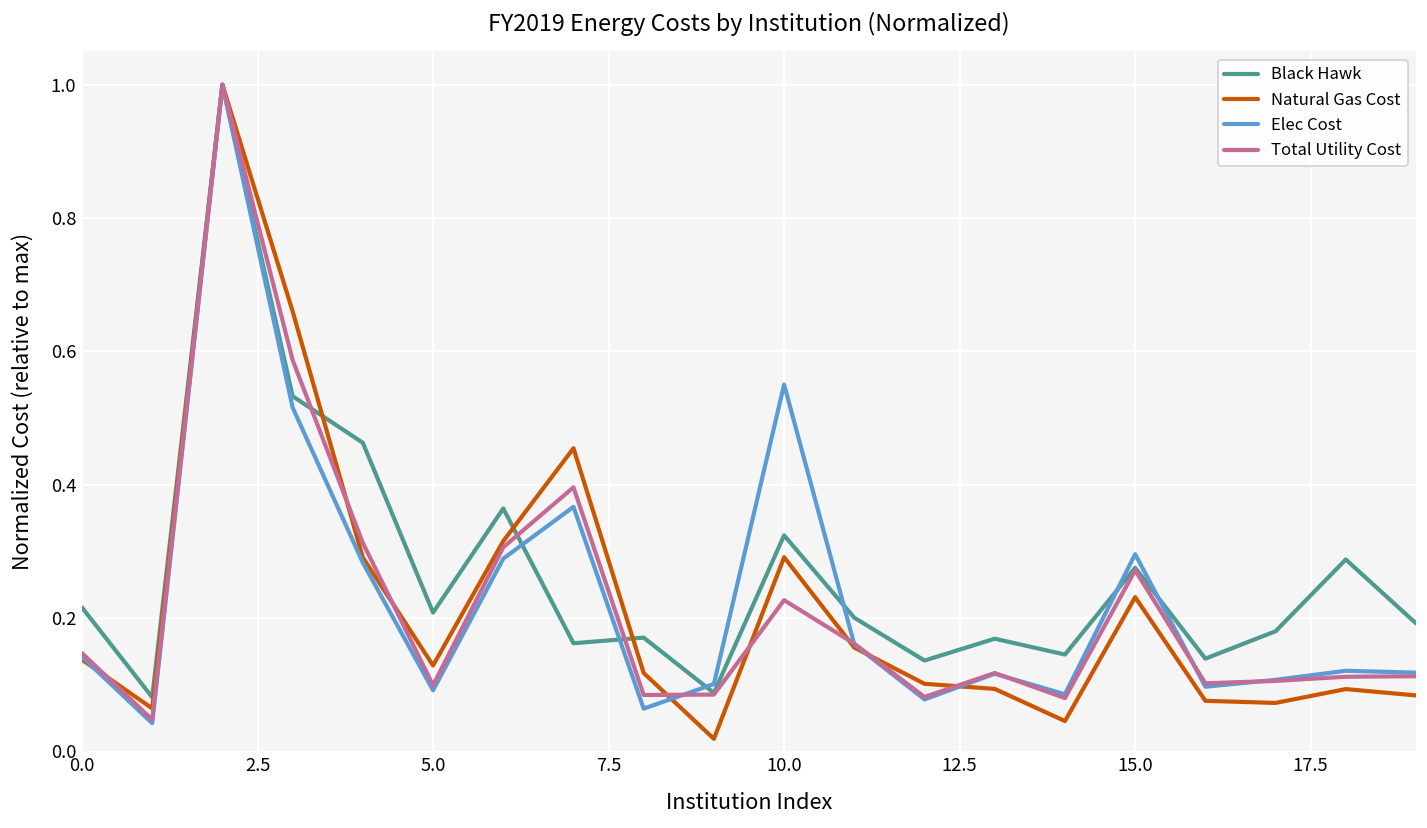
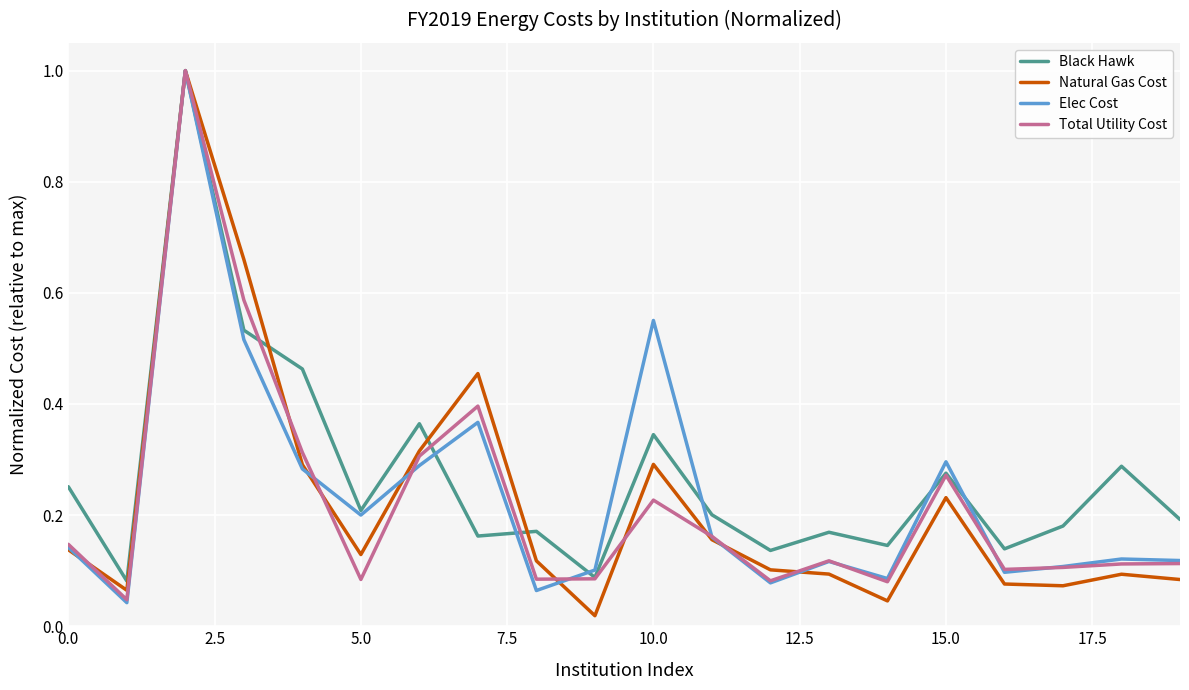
  {
    "Black Hawk": {
-     "0.0": 0.22,
+     "0.0": 0.25,
      "5.0": 0.21,
-     "10.0": 0.32
+     "10.0": 0.34
    },
    "Natural Gas Cost": {
      "5.0": 0.13,
      "10.0": 0.29,
      "15.0": 0.23
    },
    "Elec Cost": {
-     "5.0": 0.09,
+     "5.0": 0.20,
      "10.0": 0.55,
      "15.0": 0.30
    },
    "Total Utility Cost": {
      "0.0": 0.15,
-     "5.0": 0.10,
+     "5.0": 0.08,
      "10.0": 0.23
    }
  }
